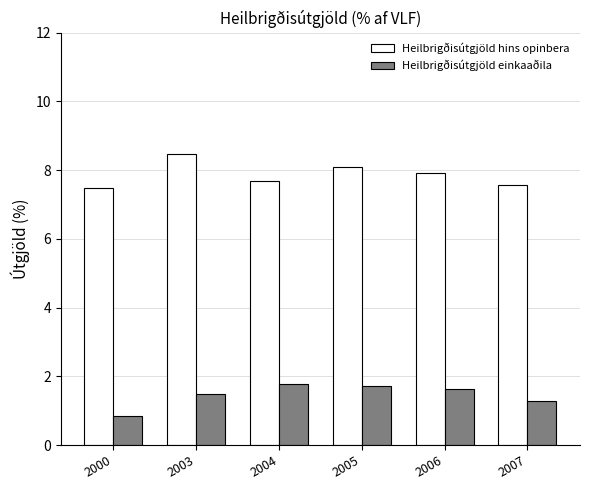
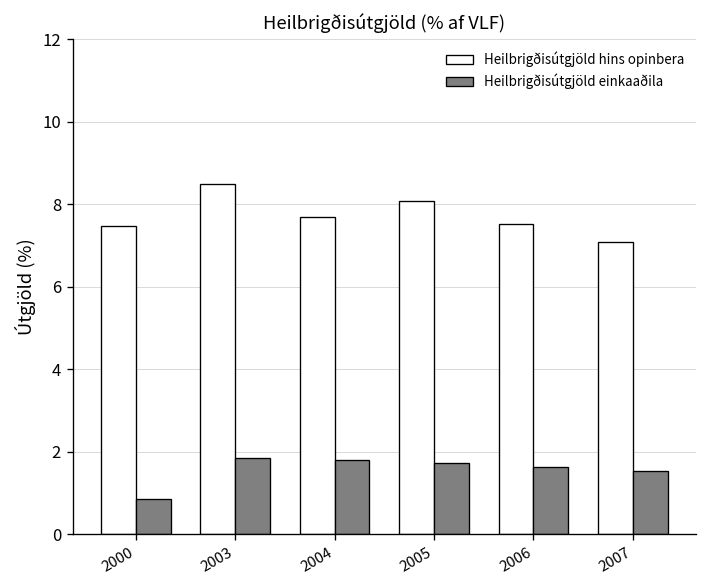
  {
    "Heilbrigðisútgjöld hins opinbera": {
      "2000": 7.5,
      "2003": 8.5,
      "2004": 7.7,
      "2005": 8.1,
-     "2006": 7.9,
-     "2007": 7.6
+     "2006": 7.5,
+     "2007": 7.1
    },
    "Heilbrigðisútgjöld einkaaðila": {
      "2000": 0.9,
-     "2003": 1.5,
+     "2003": 1.8,
      "2004": 1.8,
      "2005": 1.7,
      "2006": 1.6,
-     "2007": 1.3
+     "2007": 1.5
    }
  }
